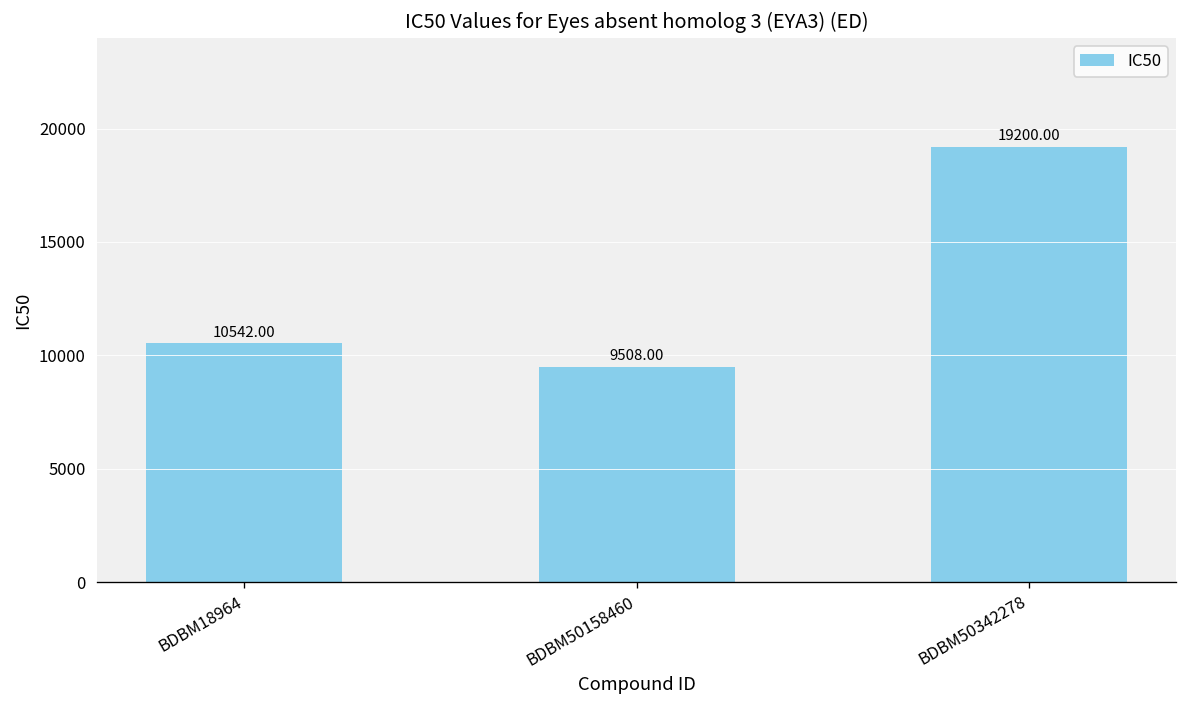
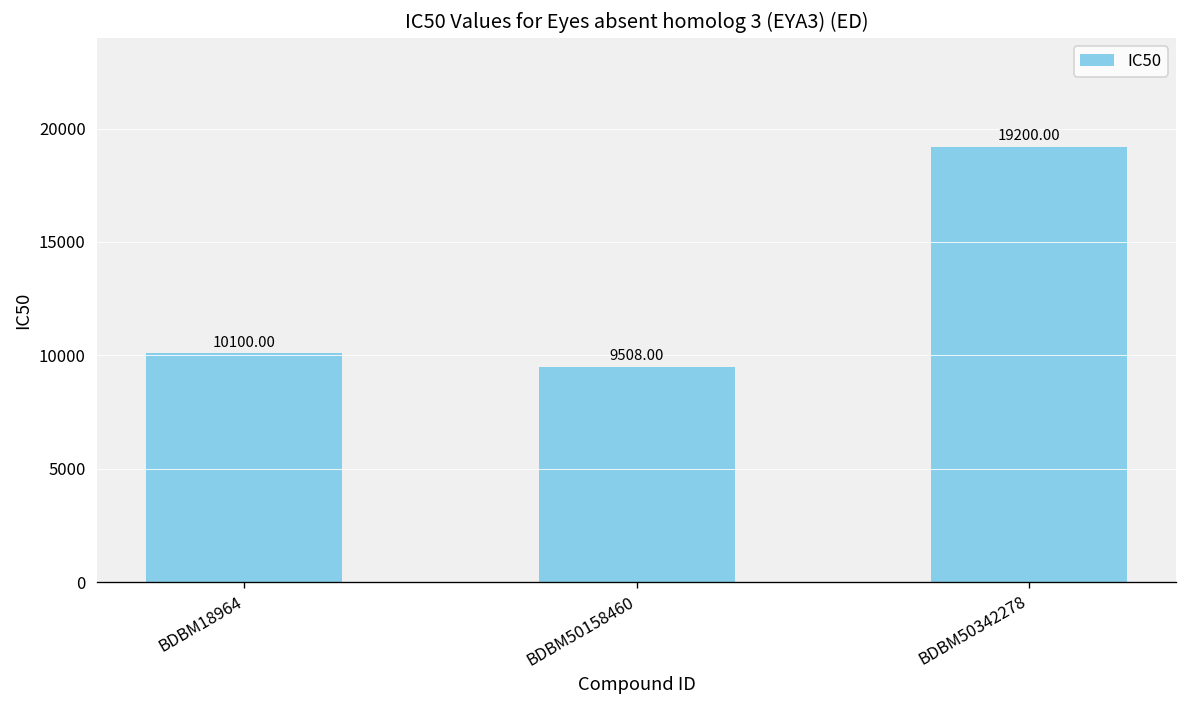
  {
-   "BDBM18964": 10542.00,
+   "BDBM18964": 10100.00,
    "BDBM50158460": 9508.00,
    "BDBM50342278": 19200.00
  }
